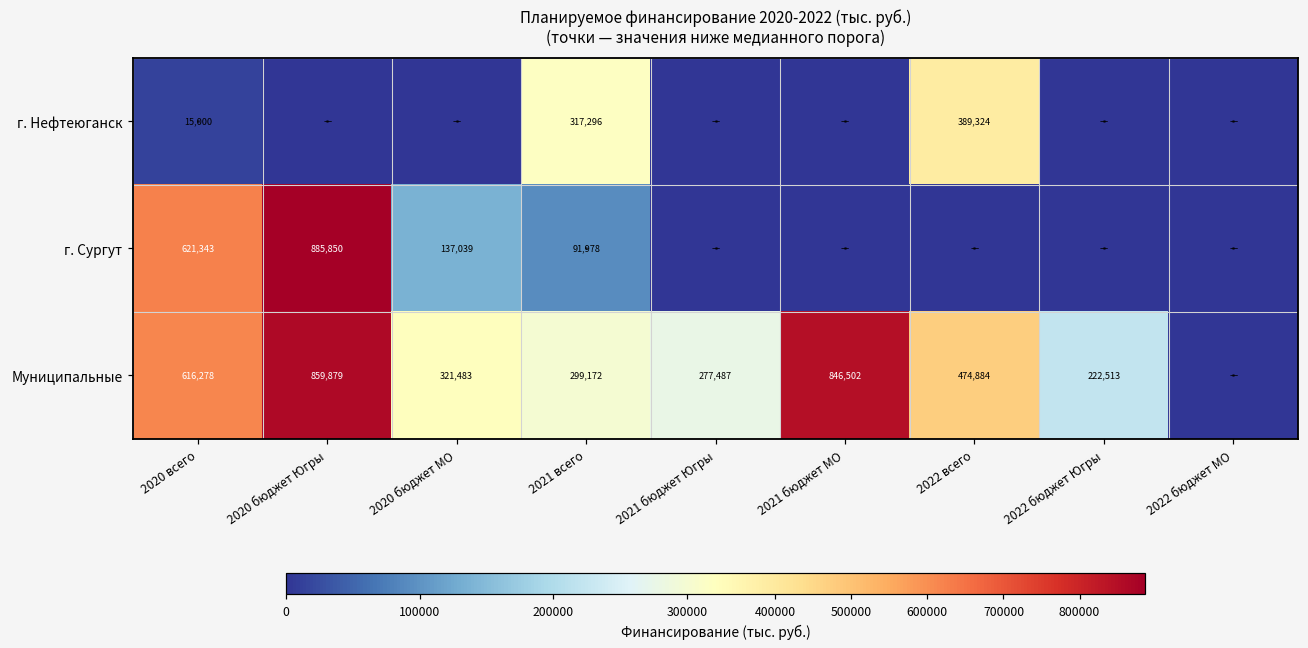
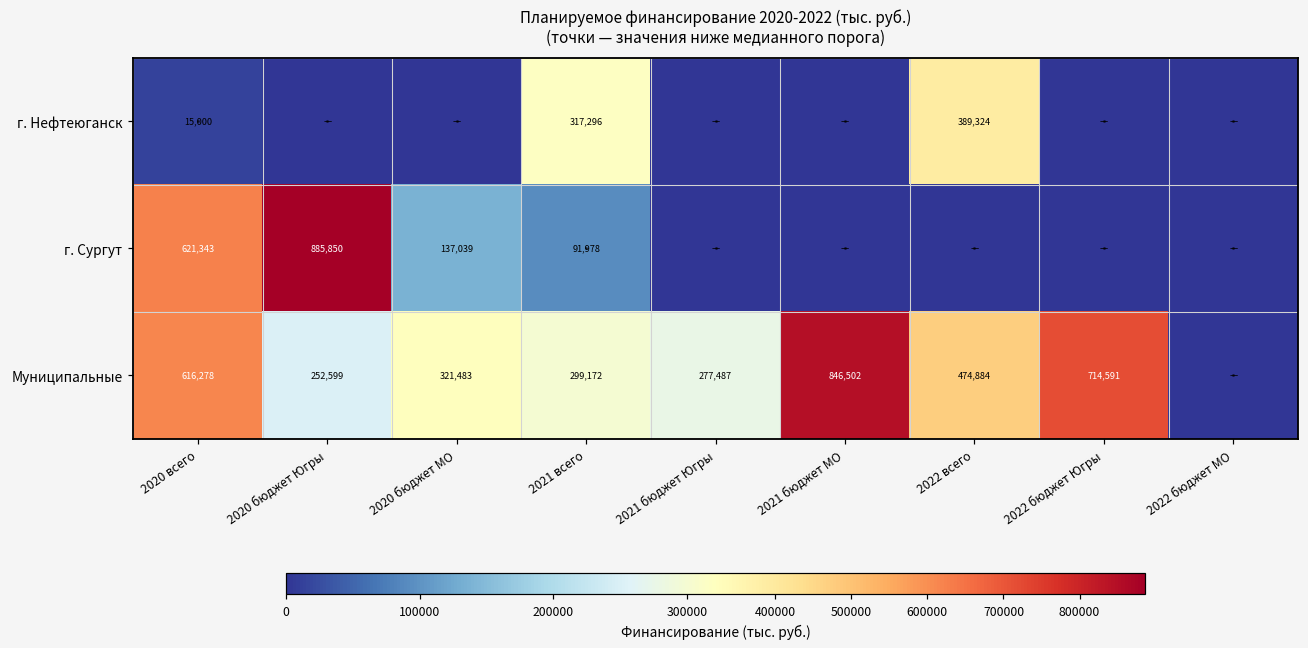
  {
    "г. Нефтеюганск": {
      "2021 всего": "317,296",
      "2022 всего": "389,324"
    },
    "г. Сургут": {
      "2020 всего": "621,343",
      "2020 бюджет Югры": "885,850",
      "2020 бюджет МО": "137,039"
    },
    "Муниципальные": {
      "2020 всего": "616,278",
-     "2020 бюджет Югры": "859,879",
+     "2020 бюджет Югры": "252,599",
      "2020 бюджет МО": "321,483",
      "2021 всего": "299,172",
      "2021 бюджет Югры": "277,487",
      "2021 бюджет МО": "846,502",
      "2022 всего": "474,884",
-     "2022 бюджет Югры": "222,513"
+     "2022 бюджет Югры": "714,591"
    }
  }
